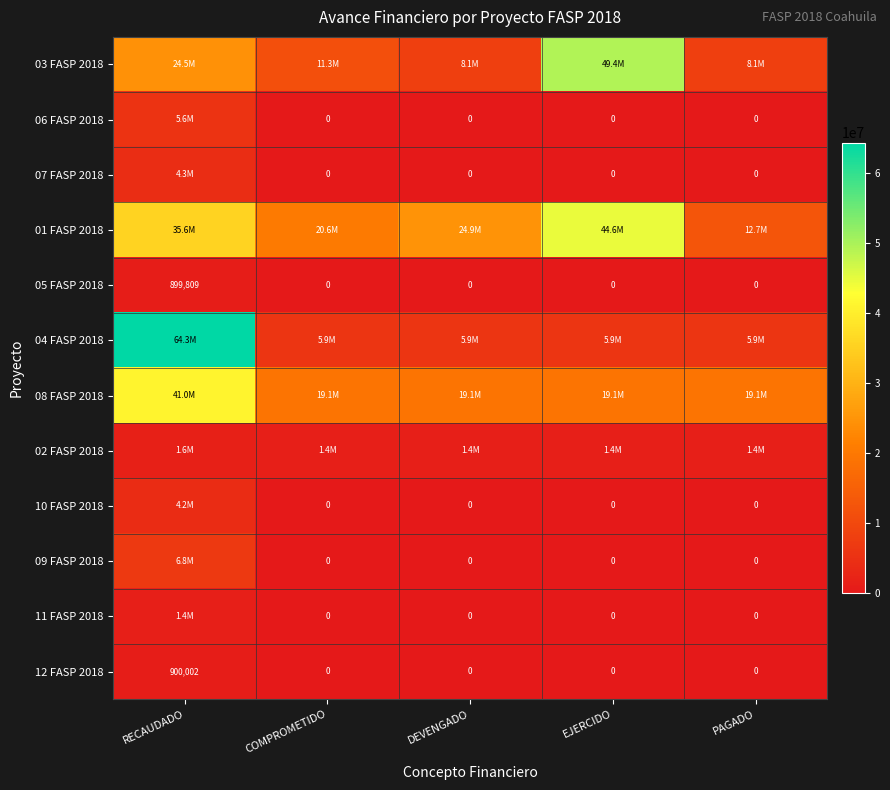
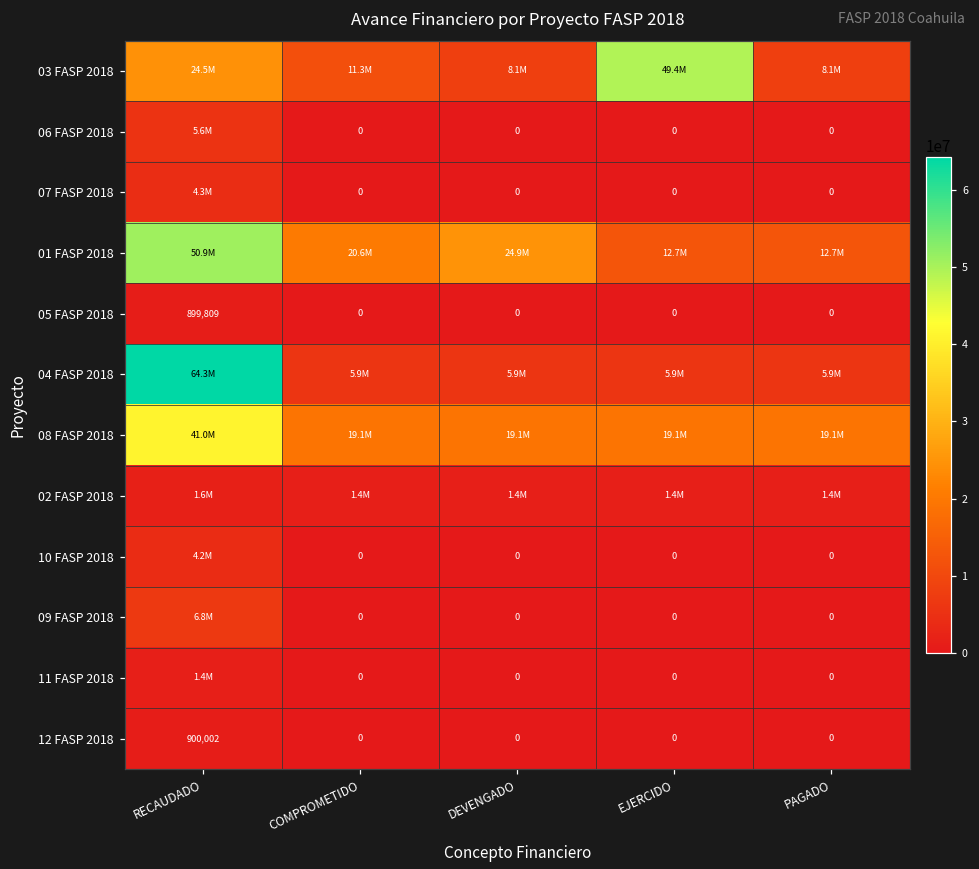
  {
    "03 FASP 2018": {
      "RECAUDADO": "24.5M",
      "COMPROMETIDO": "11.3M",
      "DEVENGADO": "8.1M",
      "EJERCIDO": "49.4M",
      "PAGADO": "8.1M"
    },
    "06 FASP 2018": {
      "RECAUDADO": "5.6M",
      "COMPROMETIDO": "0",
      "DEVENGADO": "0",
      "EJERCIDO": "0",
      "PAGADO": "0"
    },
    "07 FASP 2018": {
      "RECAUDADO": "4.3M",
      "COMPROMETIDO": "0",
      "DEVENGADO": "0",
      "EJERCIDO": "0",
      "PAGADO": "0"
    },
    "01 FASP 2018": {
-     "RECAUDADO": "35.6M",
+     "RECAUDADO": "50.9M",
      "COMPROMETIDO": "20.6M",
      "DEVENGADO": "24.9M",
-     "EJERCIDO": "44.6M",
+     "EJERCIDO": "12.7M",
      "PAGADO": "12.7M"
    },
    "05 FASP 2018": {
      "RECAUDADO": "899,809",
      "COMPROMETIDO": "0",
      "DEVENGADO": "0",
      "EJERCIDO": "0",
      "PAGADO": "0"
    },
    "04 FASP 2018": {
      "RECAUDADO": "64.3M",
      "COMPROMETIDO": "5.9M",
      "DEVENGADO": "5.9M",
      "EJERCIDO": "5.9M",
      "PAGADO": "5.9M"
    },
    "08 FASP 2018": {
      "RECAUDADO": "41.0M",
      "COMPROMETIDO": "19.1M",
      "DEVENGADO": "19.1M",
      "EJERCIDO": "19.1M",
      "PAGADO": "19.1M"
    },
    "02 FASP 2018": {
      "RECAUDADO": "1.6M",
      "COMPROMETIDO": "1.4M",
      "DEVENGADO": "1.4M",
      "EJERCIDO": "1.4M",
      "PAGADO": "1.4M"
    },
    "10 FASP 2018": {
      "RECAUDADO": "4.2M",
      "COMPROMETIDO": "0",
      "DEVENGADO": "0",
      "EJERCIDO": "0",
      "PAGADO": "0"
    },
    "09 FASP 2018": {
      "RECAUDADO": "6.8M",
      "COMPROMETIDO": "0",
      "DEVENGADO": "0",
      "EJERCIDO": "0",
      "PAGADO": "0"
    },
    "11 FASP 2018": {
      "RECAUDADO": "1.4M",
      "COMPROMETIDO": "0",
      "DEVENGADO": "0",
      "EJERCIDO": "0",
      "PAGADO": "0"
    },
    "12 FASP 2018": {
      "RECAUDADO": "900,002",
      "COMPROMETIDO": "0",
      "DEVENGADO": "0",
      "EJERCIDO": "0",
      "PAGADO": "0"
    }
  }
